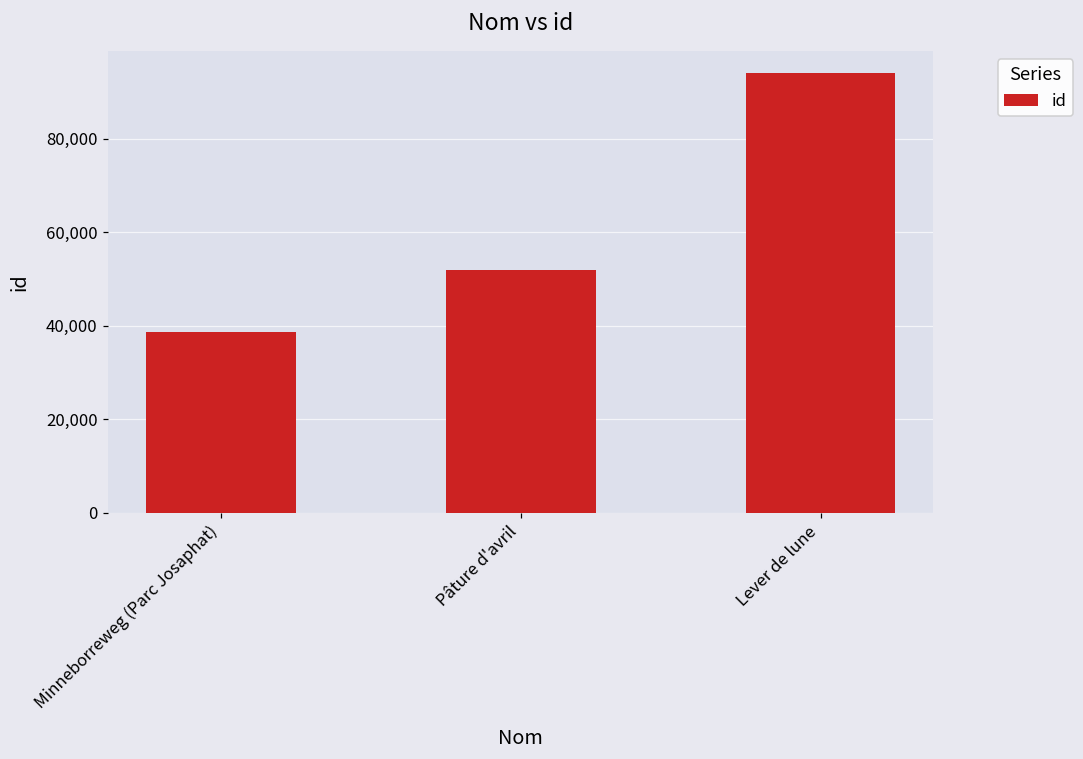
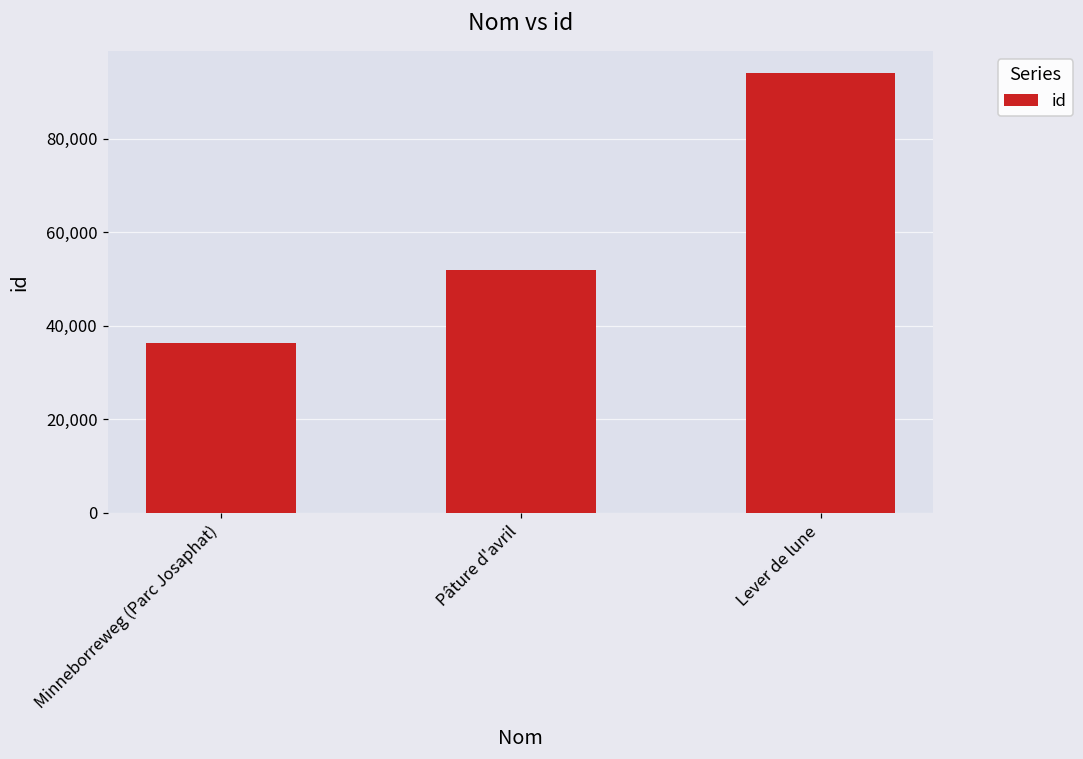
  {
-   "Minneborreweg (Parc Josaphat)": "39,000",
+   "Minneborreweg (Parc Josaphat)": "36,000",
    "Pâture d'avril": "52,000",
    "Lever de lune": "94,000"
  }
